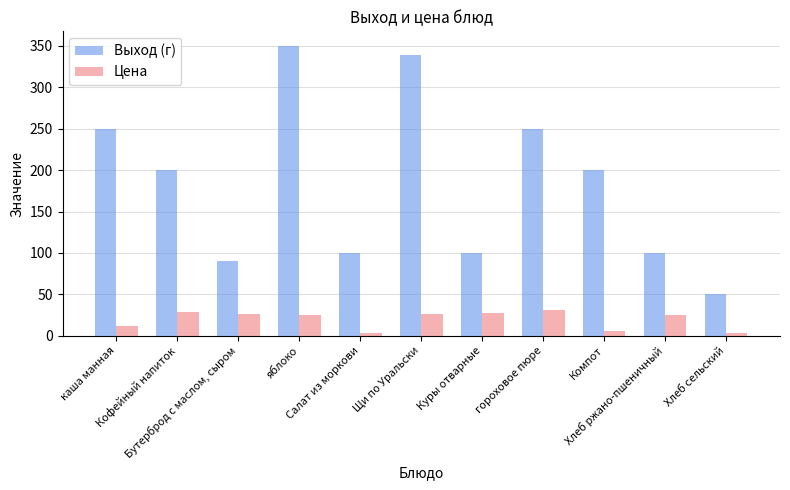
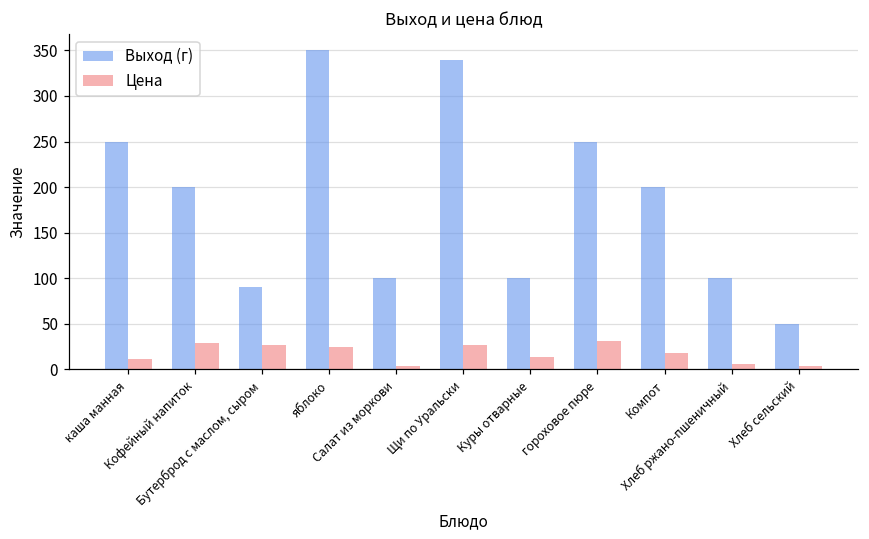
  {
    "Выход (г)": {
      "каша манная": 250,
      "Кофейный напиток": 200,
      "Бутерброд с маслом, сыром": 90,
      "яблоко": 350,
      "Салат из моркови": 100,
      "Щи по Уральски": 340,
      "Куры отварные": 100,
      "гороховое пюре": 250,
      "Компот": 200,
      "Хлеб ржано-пшеничный": 100,
      "Хлеб сельский": 50
    },
    "Цена": {
      "каша манная": 10,
      "Кофейный напиток": 30,
      "Бутерброд с маслом, сыром": 30,
      "яблоко": 30,
      "Салат из моркови": 0,
      "Щи по Уральски": 30,
-     "Куры отварные": 30,
+     "Куры отварные": 10,
      "гороховое пюре": 30,
-     "Компот": 10,
-     "Хлеб ржано-пшеничный": 30,
+     "Компот": 20,
+     "Хлеб ржано-пшеничный": 10,
      "Хлеб сельский": 0
    }
  }
